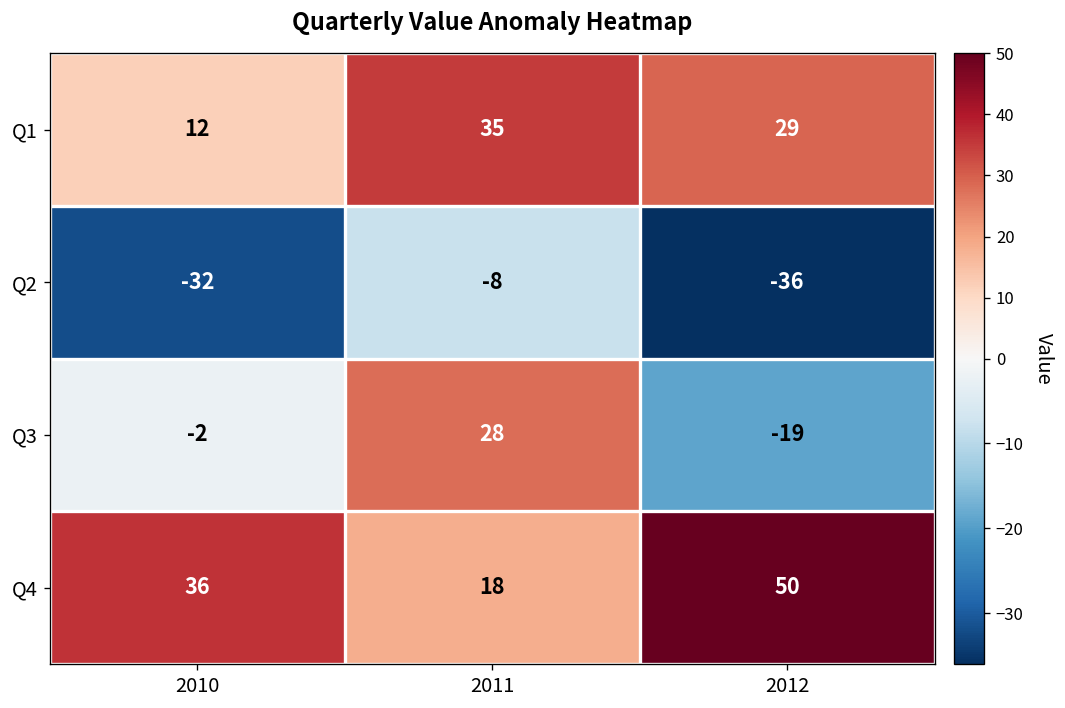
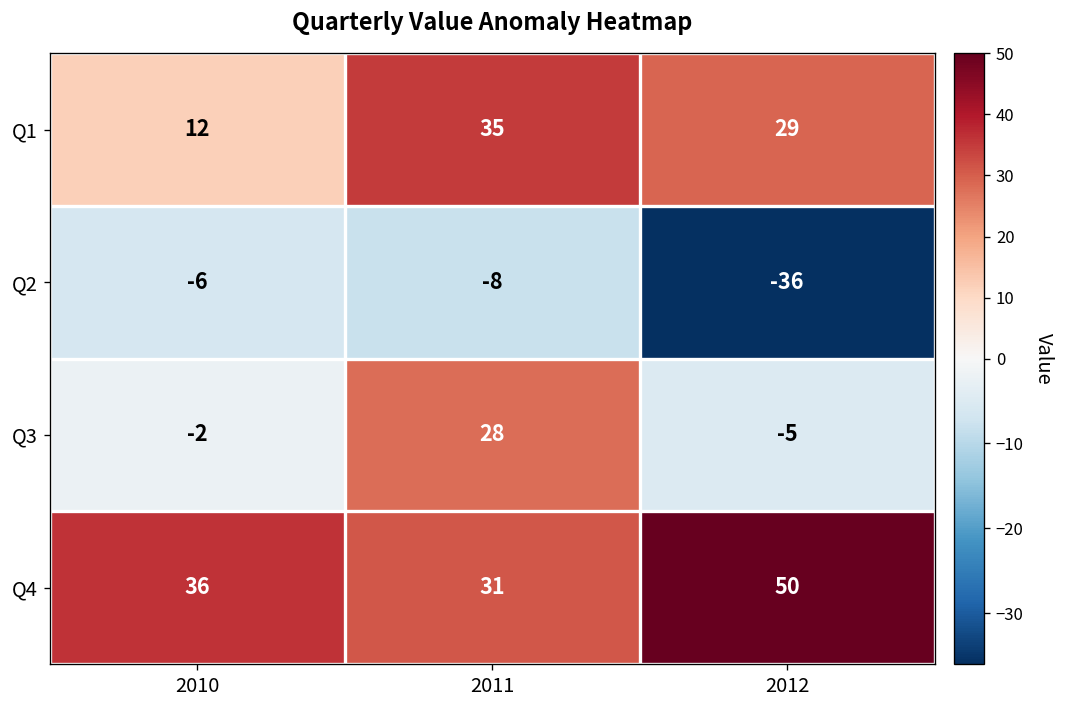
  {
    "Q1": {
      "2010": 12,
      "2011": 35,
      "2012": 29
    },
    "Q2": {
-     "2010": -32,
+     "2010": -6,
      "2011": -8,
      "2012": -36
    },
    "Q3": {
      "2010": -2,
      "2011": 28,
-     "2012": -19
+     "2012": -5
    },
    "Q4": {
      "2010": 36,
-     "2011": 18,
+     "2011": 31,
      "2012": 50
    }
  }
